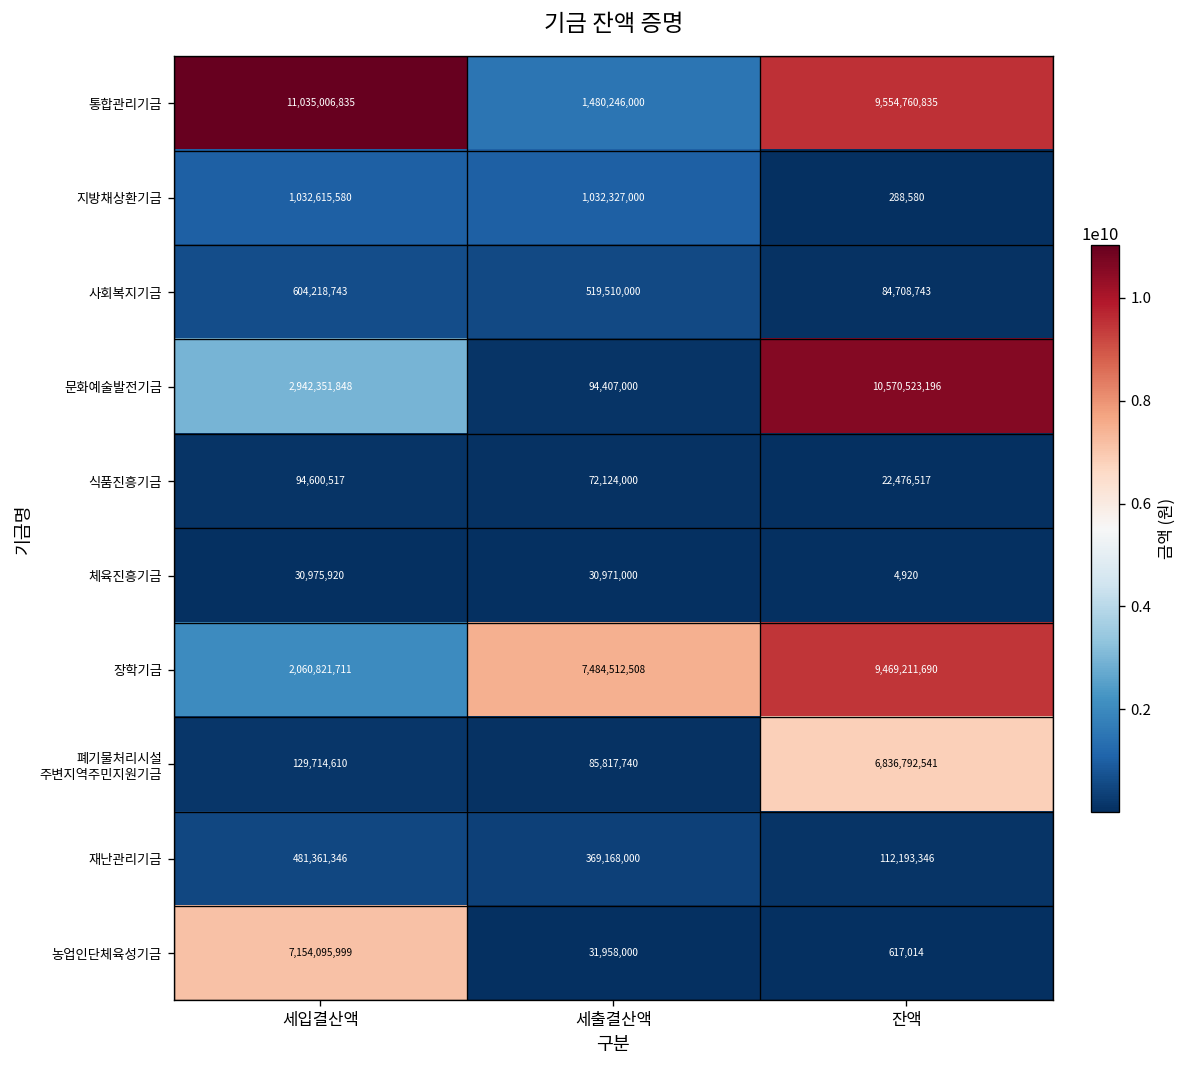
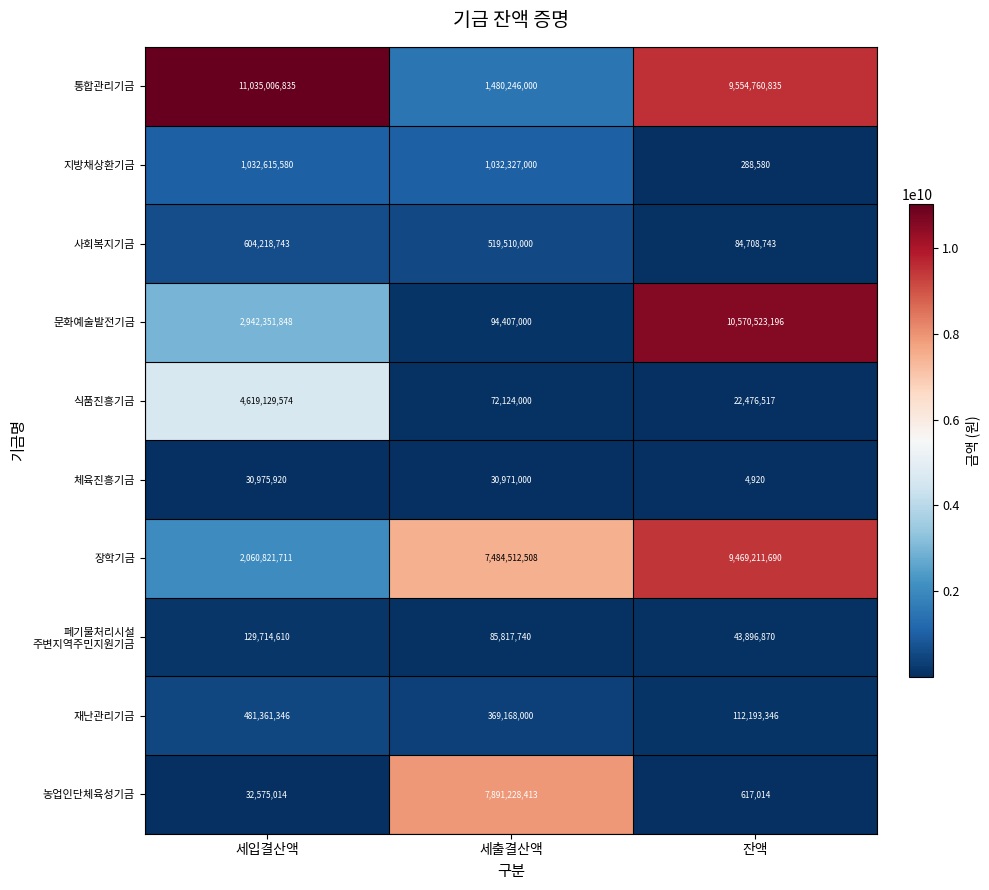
  {
    "통합관리기금": {
      "세입결산액": "11,035,006,835",
      "세출결산액": "1,480,246,000",
      "잔액": "9,554,760,835"
    },
    "지방채상환기금": {
      "세입결산액": "1,032,615,580",
      "세출결산액": "1,032,327,000",
      "잔액": "288,580"
    },
    "사회복지기금": {
      "세입결산액": "604,218,743",
      "세출결산액": "519,510,000",
      "잔액": "84,708,743"
    },
    "문화예술발전기금": {
      "세입결산액": "2,942,351,848",
      "세출결산액": "94,407,000",
      "잔액": "10,570,523,196"
    },
    "식품진흥기금": {
-     "세입결산액": "94,600,517",
+     "세입결산액": "4,619,129,574",
      "세출결산액": "72,124,000",
      "잔액": "22,476,517"
    },
    "체육진흥기금": {
      "세입결산액": "30,975,920",
      "세출결산액": "30,971,000",
      "잔액": "4,920"
    },
    "장학기금": {
      "세입결산액": "2,060,821,711",
      "세출결산액": "7,484,512,508",
      "잔액": "9,469,211,690"
    },
    "폐기물처리시설 주변지역주민지원기금": {
      "세입결산액": "129,714,610",
      "세출결산액": "85,817,740",
-     "잔액": "6,836,792,541"
+     "잔액": "43,896,870"
    },
    "재난관리기금": {
      "세입결산액": "481,361,346",
      "세출결산액": "369,168,000",
      "잔액": "112,193,346"
    },
    "농업인단체육성기금": {
-     "세입결산액": "7,154,095,999",
-     "세출결산액": "31,958,000",
+     "세입결산액": "32,575,014",
+     "세출결산액": "7,891,228,413",
      "잔액": "617,014"
    }
  }
